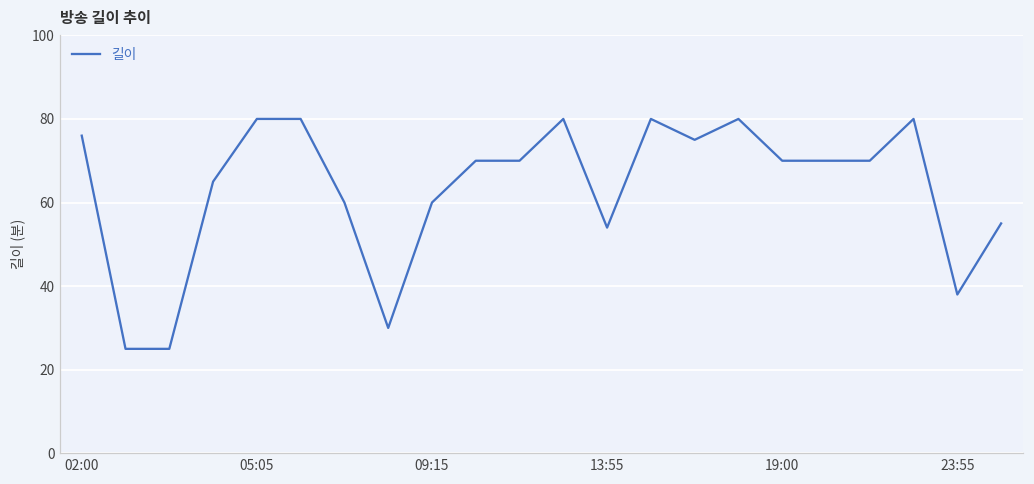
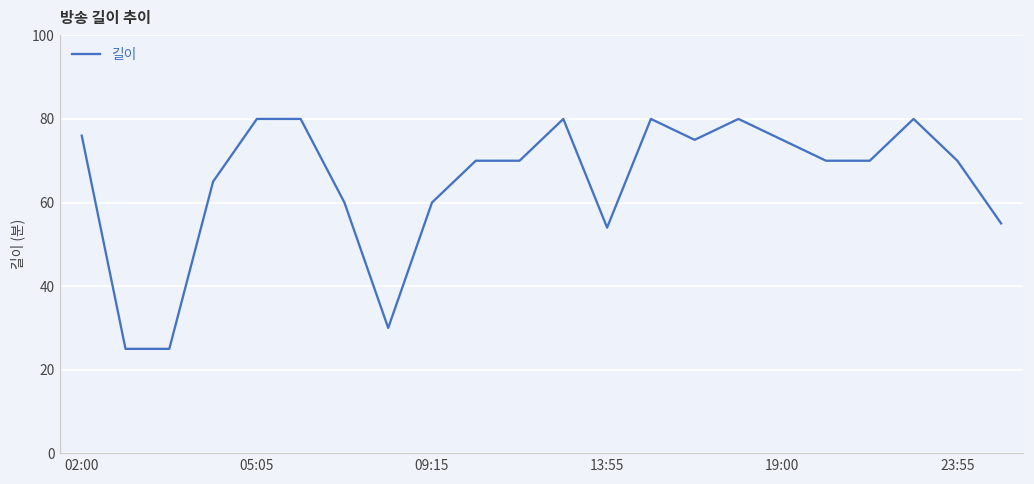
  {
    "02:00": 76,
    "05:05": 80,
    "09:15": 60,
    "13:55": 54,
-   "19:00": 70,
-   "23:55": 38
+   "19:00": 75,
+   "23:55": 70
  }
